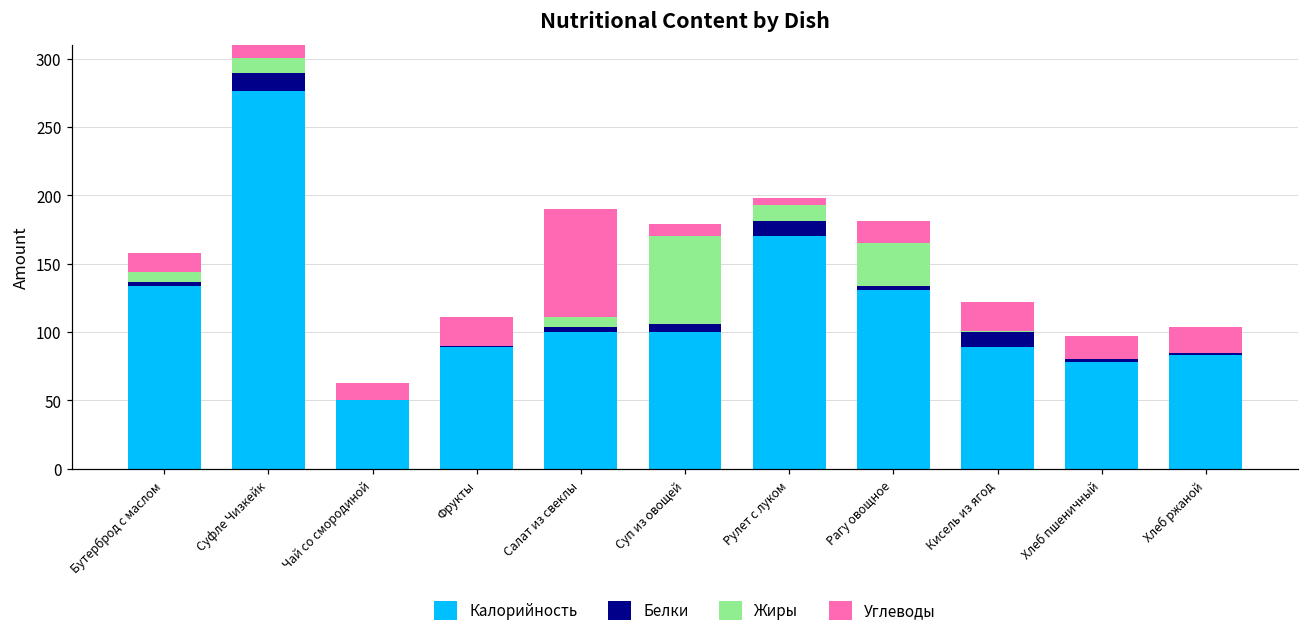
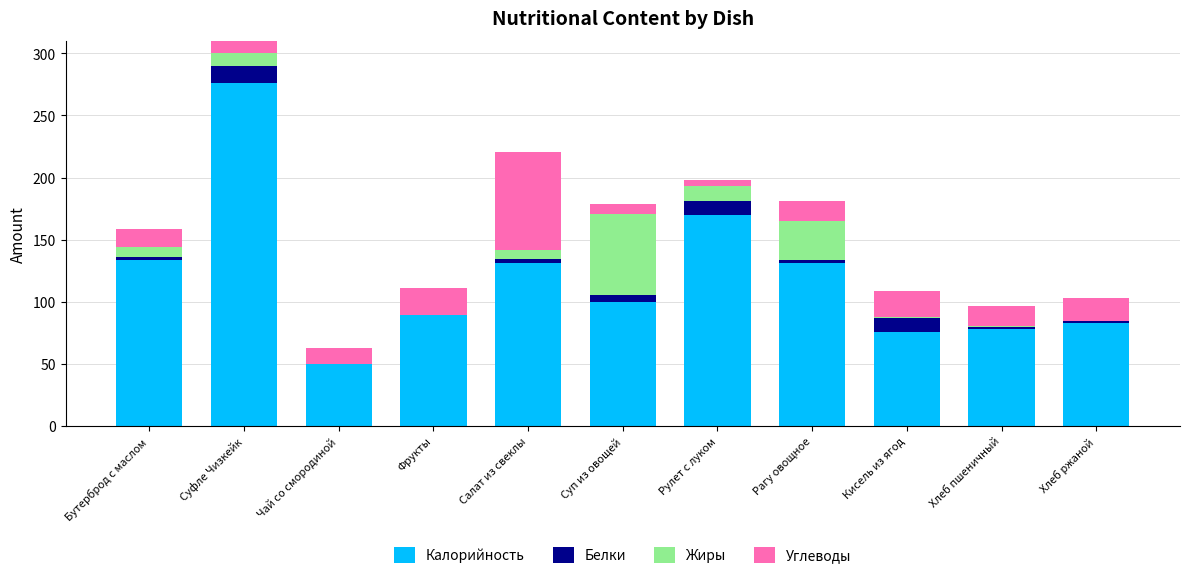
  {
    "Калорийность": {
      "Бутерброд с маслом": 134,
      "Суфле Чизкейк": 276,
      "Чай со смородиной": 50,
      "Фрукты": 89,
-     "Салат из свеклы": 100,
+     "Салат из свеклы": 131,
      "Суп из овощей": 100,
      "Рулет с луком": 170,
      "Рагу овощное": 131,
-     "Кисель из ягод": 89,
+     "Кисель из ягод": 76,
      "Хлеб пшеничный": 78,
      "Хлеб ржаной": 83
    },
    "Белки": {
      "Бутерброд с маслом": 2,
      "Суфле Чизкейк": 14,
      "Салат из свеклы": 4,
      "Суп из овощей": 6,
      "Рулет с луком": 11,
      "Рагу овощное": 3,
      "Кисель из ягод": 11
    },
    "Жиры": {
      "Бутерброд с маслом": 7,
      "Суфле Чизкейк": 11,
      "Чай со смородиной": 0,
      "Фрукты": 0,
      "Салат из свеклы": 7,
      "Суп из овощей": 65,
      "Рулет с луком": 12,
      "Рагу овощное": 32
    },
    "Углеводы": {
      "Бутерброд с маслом": 15,
      "Чай со смородиной": 12,
      "Фрукты": 22,
      "Салат из свеклы": 79,
      "Суп из овощей": 8,
      "Рулет с луком": 5,
      "Рагу овощное": 16,
      "Кисель из ягод": 22,
      "Хлеб пшеничный": 16,
      "Хлеб ржаной": 19
    }
  }
